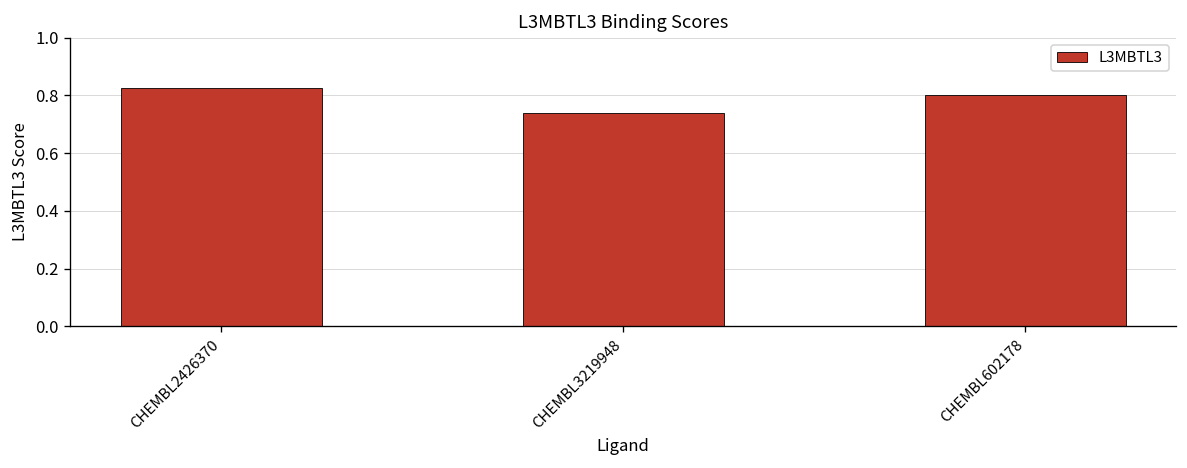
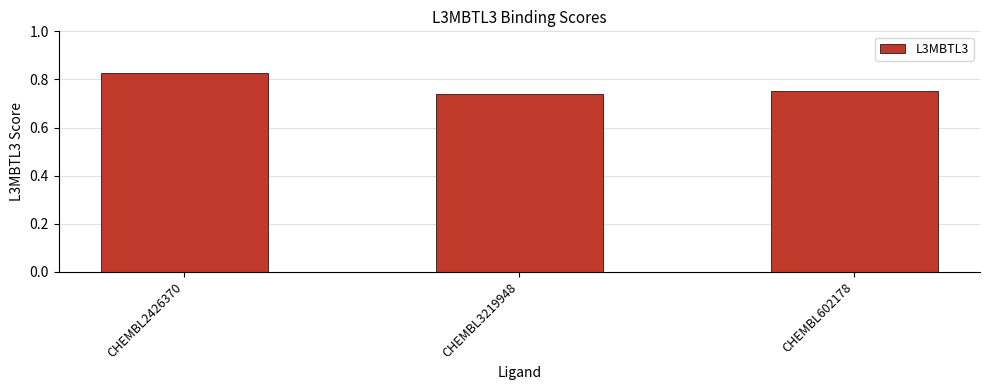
  {
    "CHEMBL2426370": 0.83,
    "CHEMBL3219948": 0.74,
-   "CHEMBL602178": 0.80
+   "CHEMBL602178": 0.75
  }
